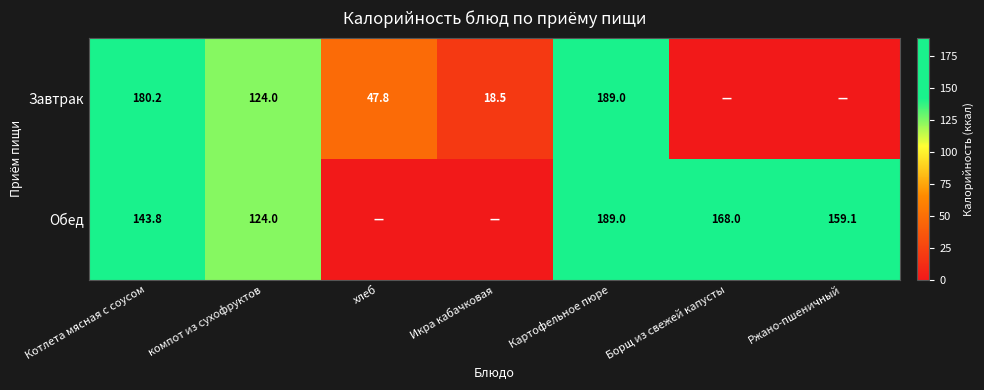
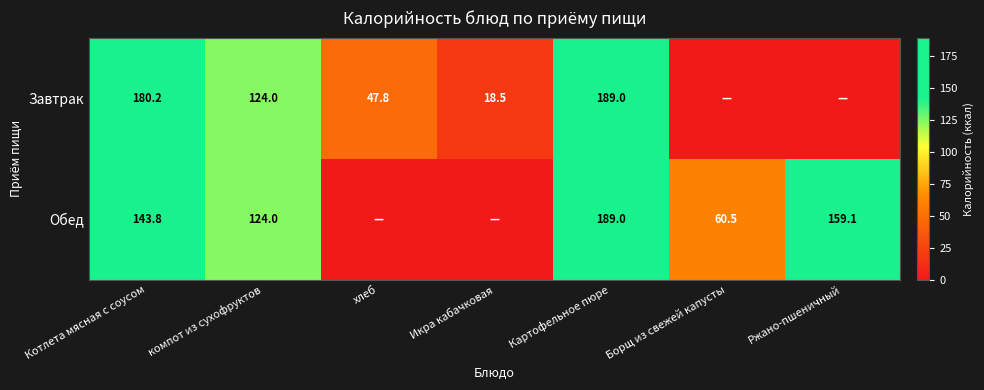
  {
    "Завтрак": {
      "Котлета мясная с соусом": 180.2,
      "компот из сухофруктов": 124.0,
      "хлеб": 47.8,
      "Икра кабачковая": 18.5,
      "Картофельное пюре": 189.0
    },
    "Обед": {
      "Котлета мясная с соусом": 143.8,
      "компот из сухофруктов": 124.0,
      "Картофельное пюре": 189.0,
-     "Борщ из свежей капусты": 168.0,
+     "Борщ из свежей капусты": 60.5,
      "Ржано-пшеничный": 159.1
    }
  }
